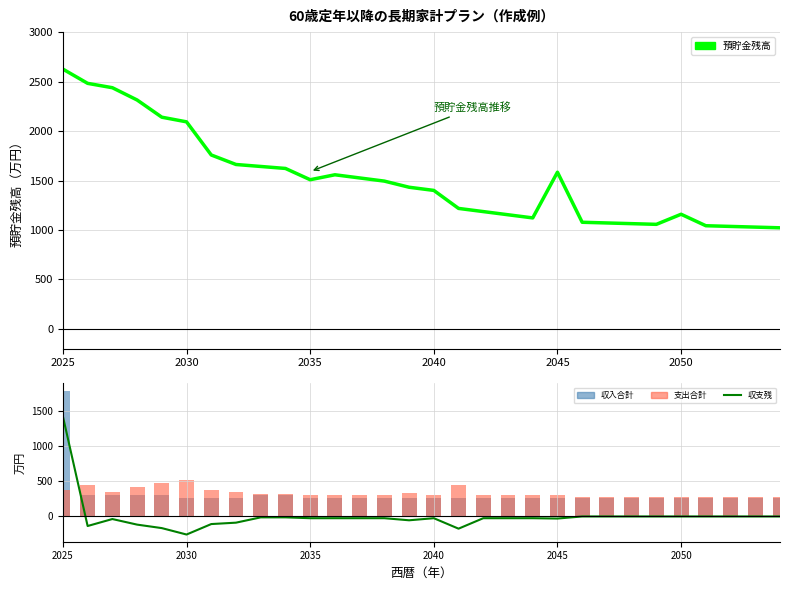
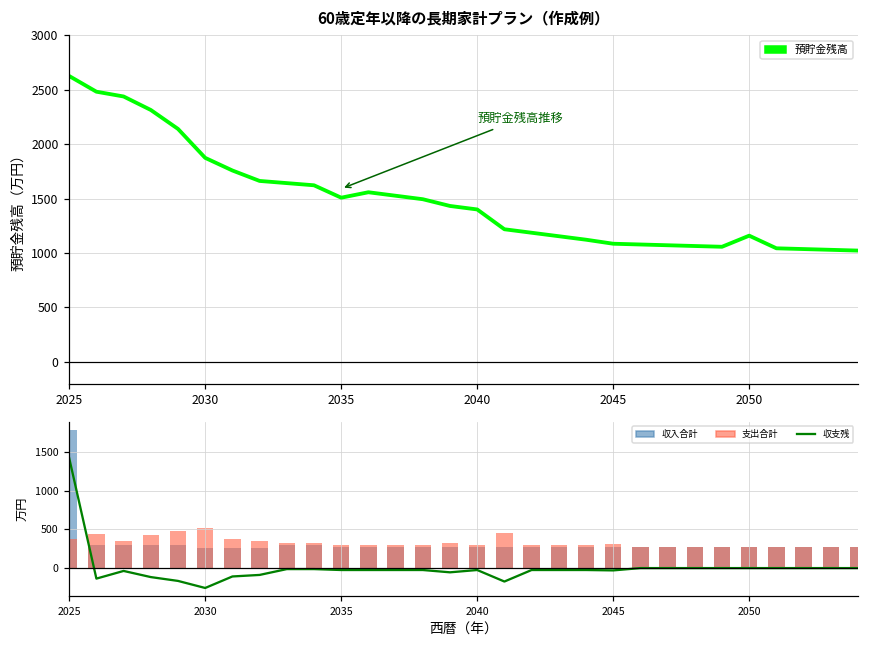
  {
    "60歳定年以降の長期家計プラン（作成例）": {
      "2025": 2600,
-     "2030": 2100,
+     "2030": 1900,
      "2035": 1500,
      "2040": 1400,
-     "2045": 1600,
+     "2045": 1100,
      "2050": 1200
    }
  }
